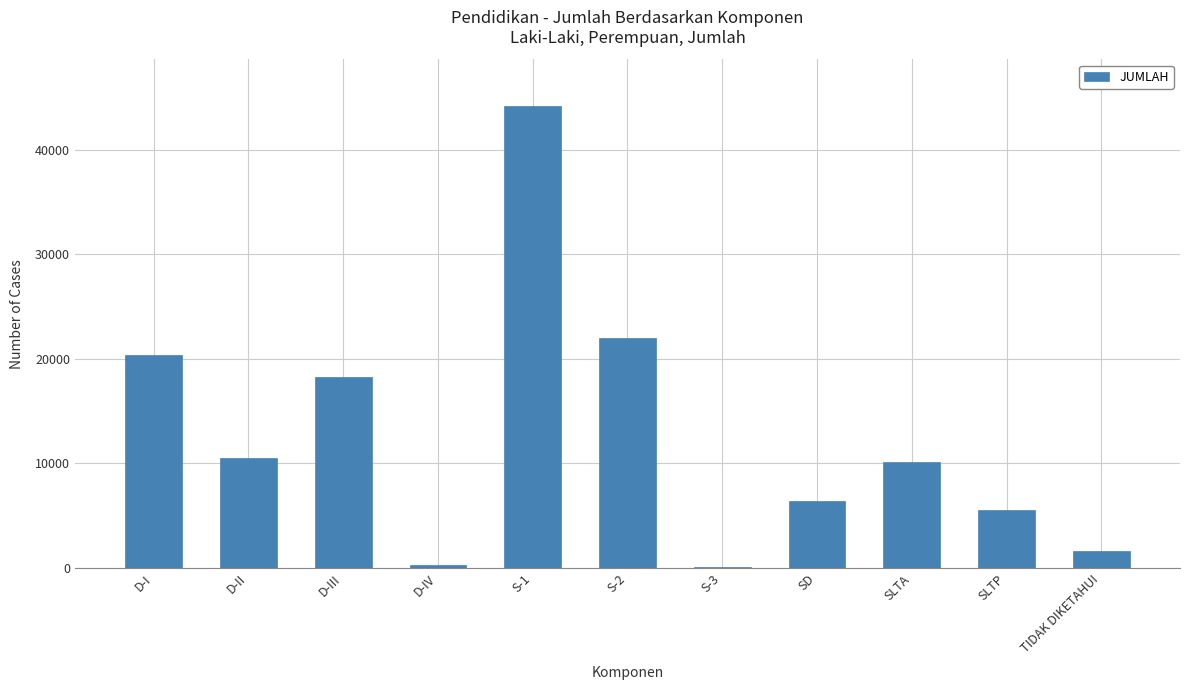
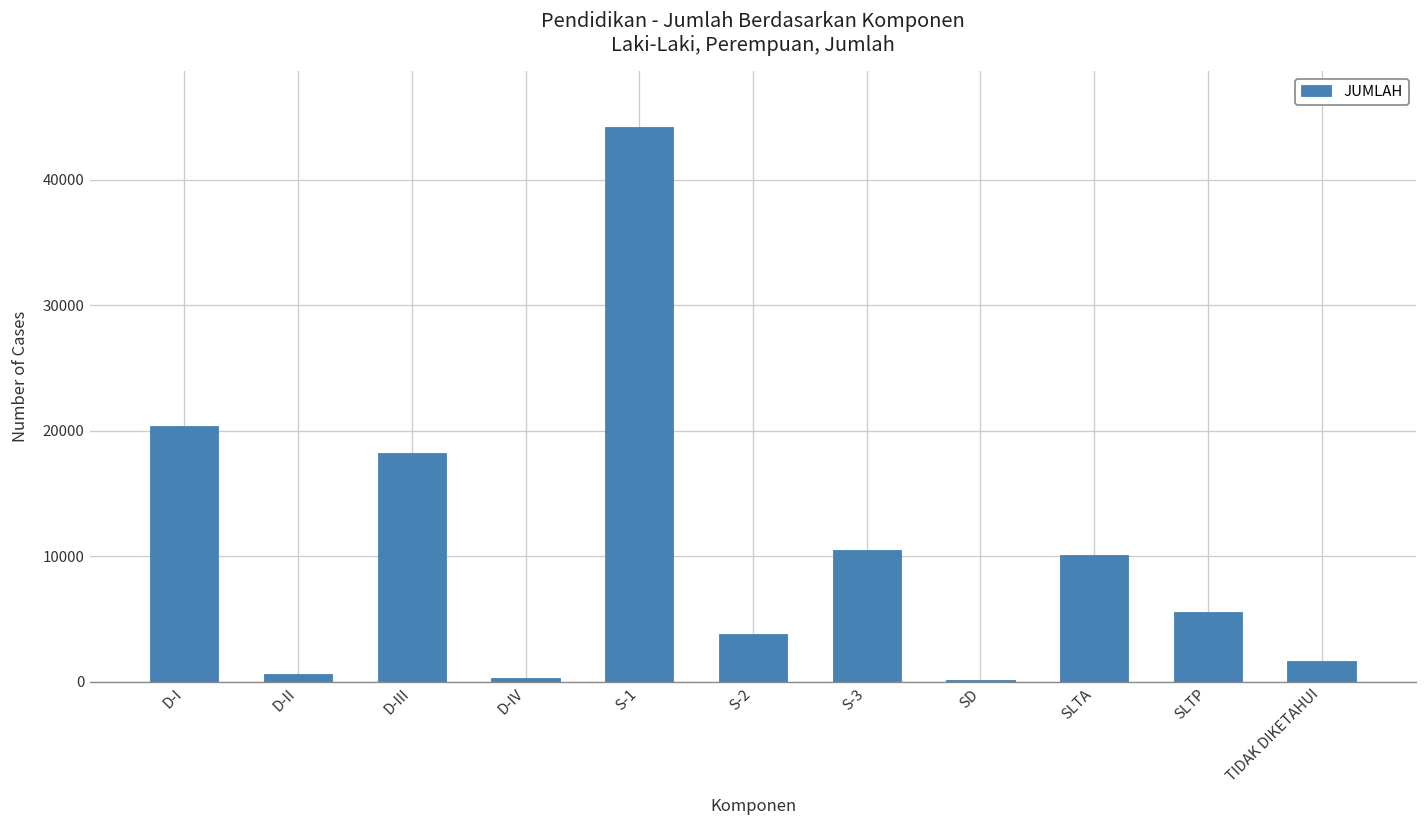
  {
    "D-I": 20400,
-   "D-II": 10500,
+   "D-II": 600,
    "D-III": 18200,
    "D-IV": 300,
    "S-1": 44200,
-   "S-2": 22000,
-   "S-3": 100,
-   "SD": 6400,
+   "S-2": 3800,
+   "S-3": 10500,
+   "SD": 100,
    "SLTA": 10100,
    "SLTP": 5500,
    "TIDAK DIKETAHUI": 1600
  }
